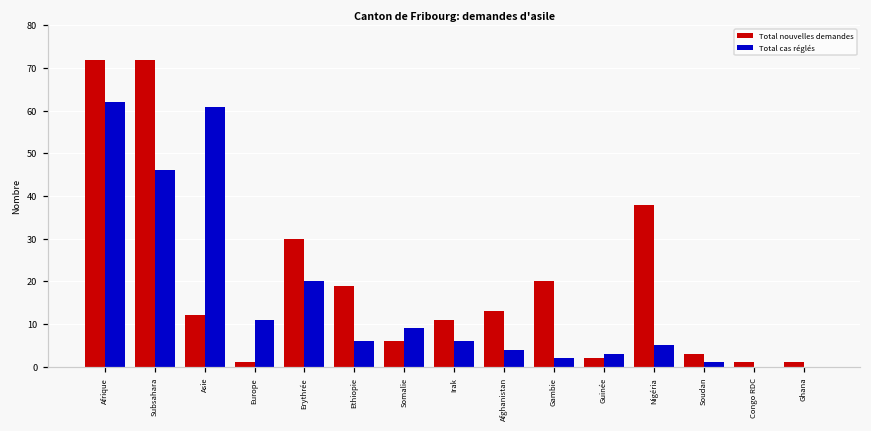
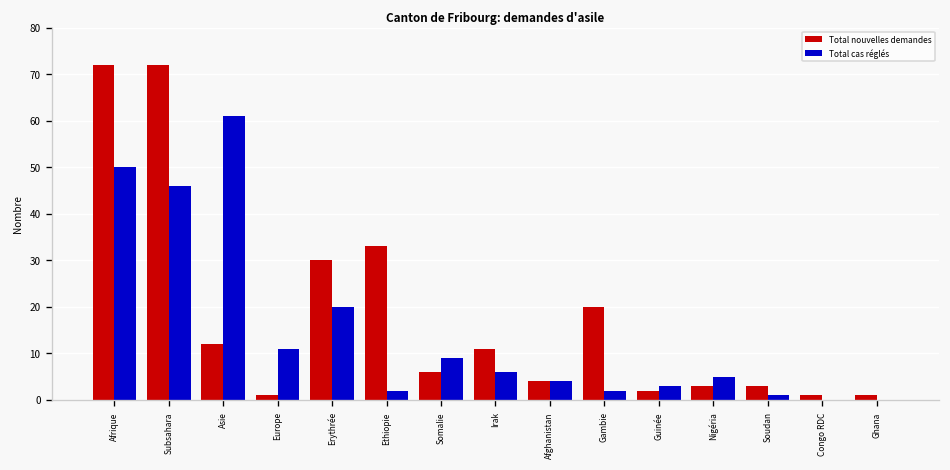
  {
    "Total nouvelles demandes": {
      "Afrique": 72,
      "Subsahara": 72,
      "Asie": 12,
      "Europe": 1,
      "Erythrée": 30,
-     "Ethiopie": 19,
+     "Ethiopie": 33,
      "Somalie": 6,
      "Irak": 11,
-     "Afghanistan": 13,
+     "Afghanistan": 4,
      "Gambie": 20,
      "Guinée": 2,
-     "Nigéria": 38,
+     "Nigéria": 3,
      "Soudan": 3,
      "Congo RDC": 1,
      "Ghana": 1
    },
    "Total cas réglés": {
-     "Afrique": 62,
+     "Afrique": 50,
      "Subsahara": 46,
      "Asie": 61,
      "Europe": 11,
      "Erythrée": 20,
-     "Ethiopie": 6,
+     "Ethiopie": 2,
      "Somalie": 9,
      "Irak": 6,
      "Afghanistan": 4,
      "Gambie": 2,
      "Guinée": 3,
      "Nigéria": 5,
      "Soudan": 1,
      "Congo RDC": 0,
      "Ghana": 0
    }
  }
